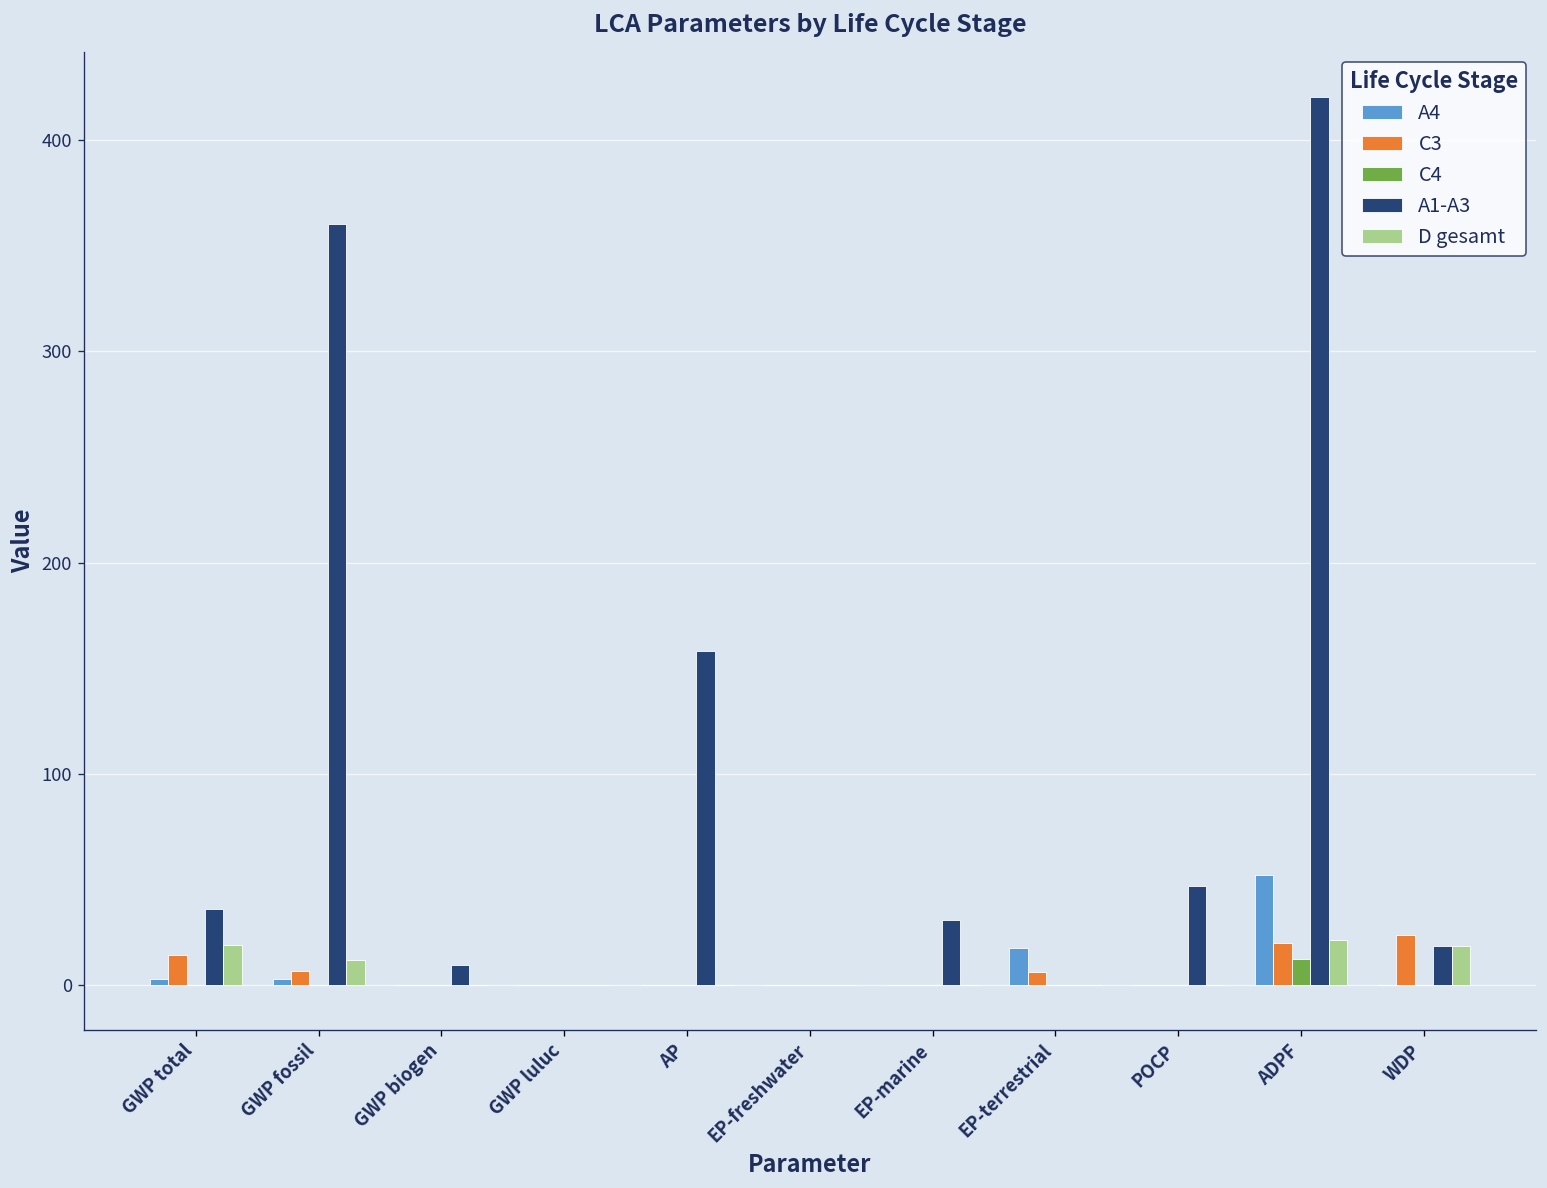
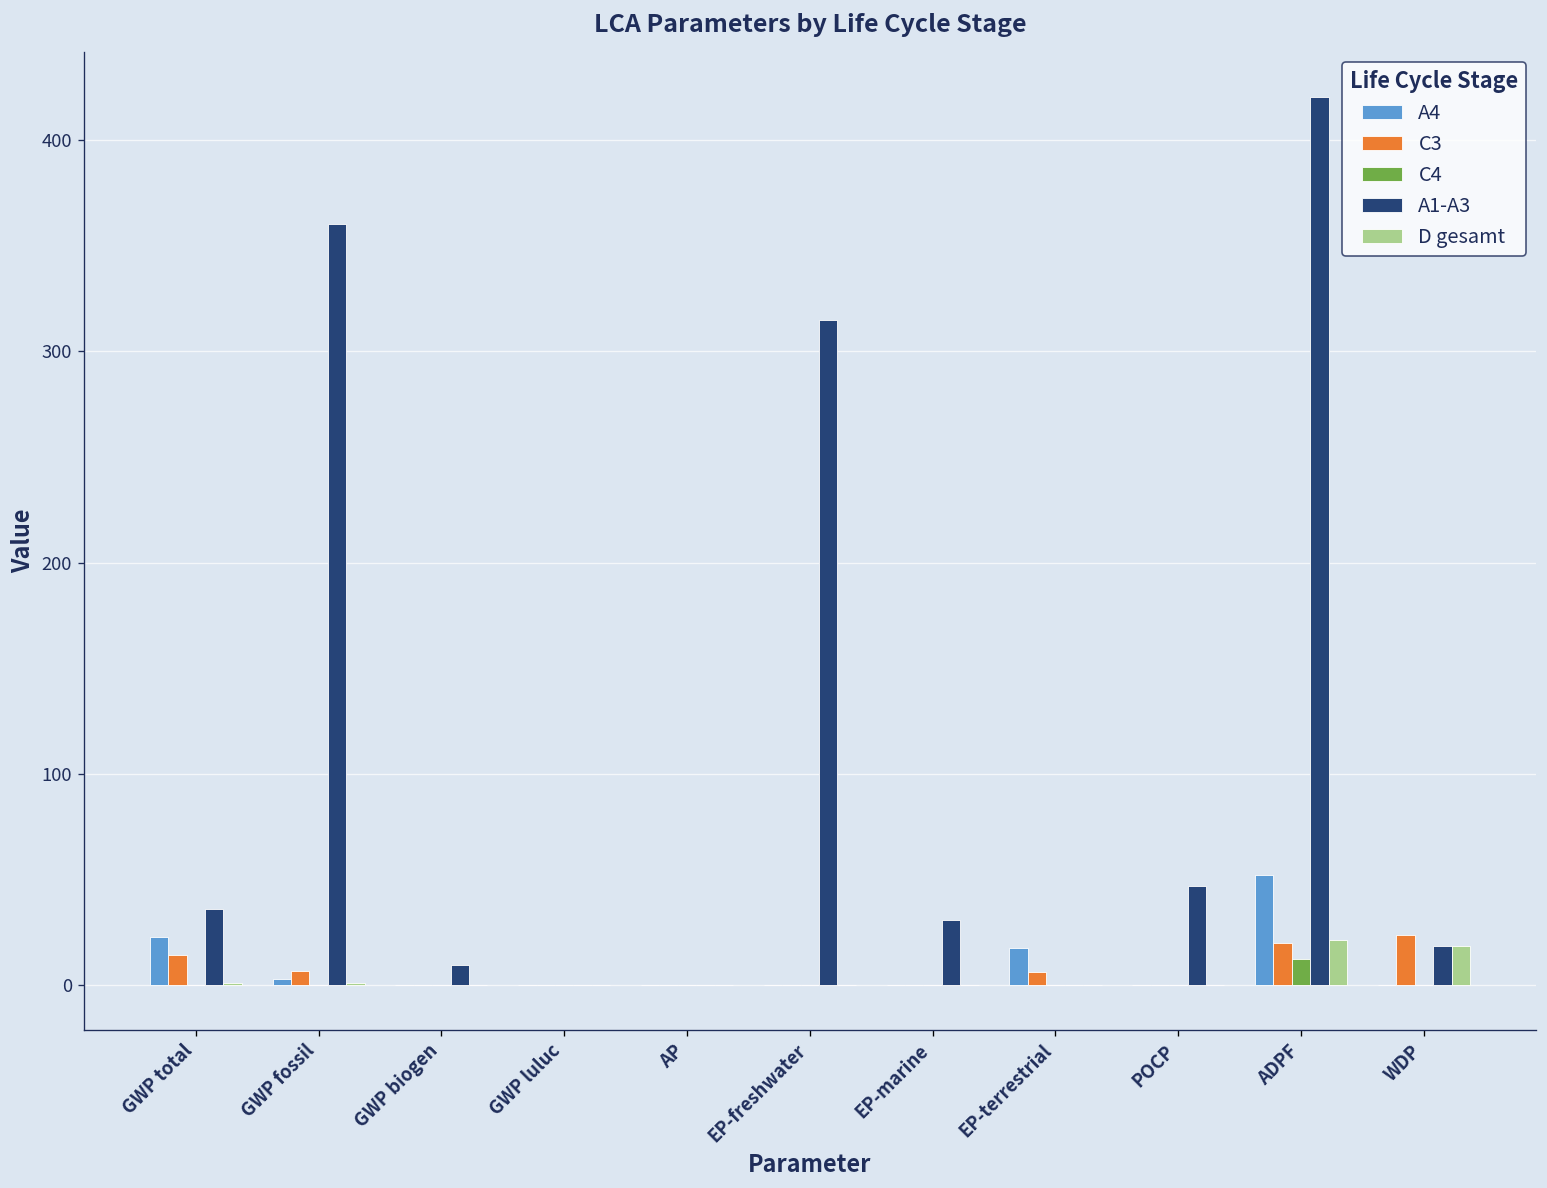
  {
    "A4": {
-     "GWP total": 3,
+     "GWP total": 23,
      "GWP fossil": 3,
      "GWP biogen": 0,
      "EP-terrestrial": 18,
      "ADPF": 52
    },
    "C3": {
      "GWP total": 14,
      "GWP fossil": 7,
      "EP-terrestrial": 6,
      "ADPF": 20,
      "WDP": 24
    },
    "C4": {
      "ADPF": 12
    },
    "A1-A3": {
      "GWP total": 36,
      "GWP fossil": 360,
      "GWP biogen": 10,
-     "AP": 158,
-     "EP-freshwater": 0,
+     "AP": 0,
+     "EP-freshwater": 315,
      "EP-marine": 31,
      "POCP": 47,
      "ADPF": 420,
      "WDP": 19
    },
    "D gesamt": {
-     "GWP total": 19,
-     "GWP fossil": 12,
+     "GWP total": 1,
+     "GWP fossil": 1,
      "GWP biogen": 0,
      "ADPF": 21,
      "WDP": 19
    }
  }
